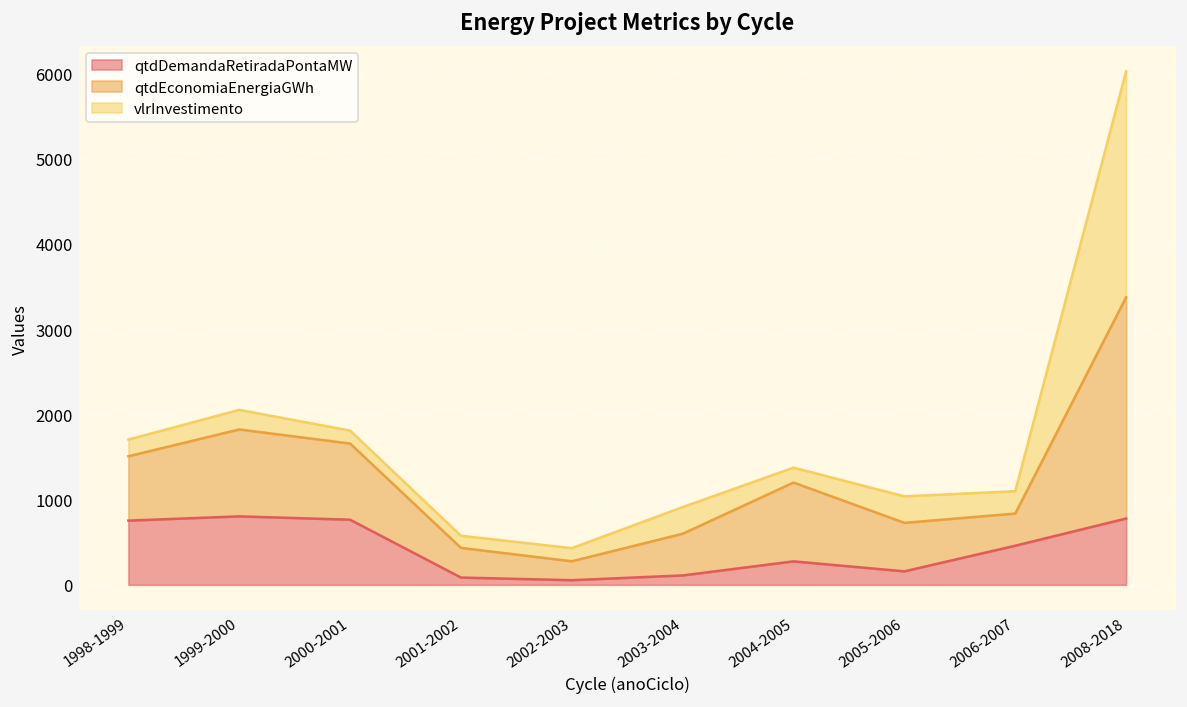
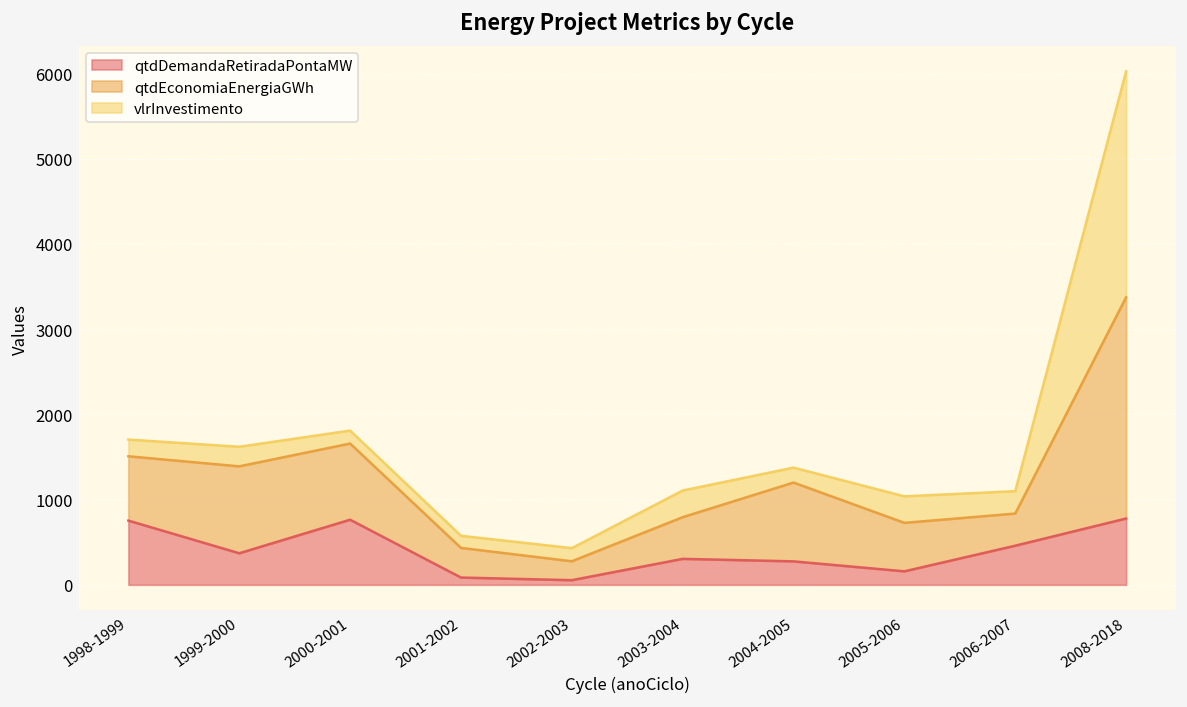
  {
    "qtdDemandaRetiradaPontaMW": {
      "1998-1999": 800,
-     "1999-2000": 800,
+     "1999-2000": 400,
      "2000-2001": 800,
      "2001-2002": 100,
      "2002-2003": 100,
-     "2003-2004": 100,
+     "2003-2004": 300,
      "2004-2005": 300,
      "2005-2006": 200,
      "2006-2007": 500,
      "2008-2018": 800
    }
  }
